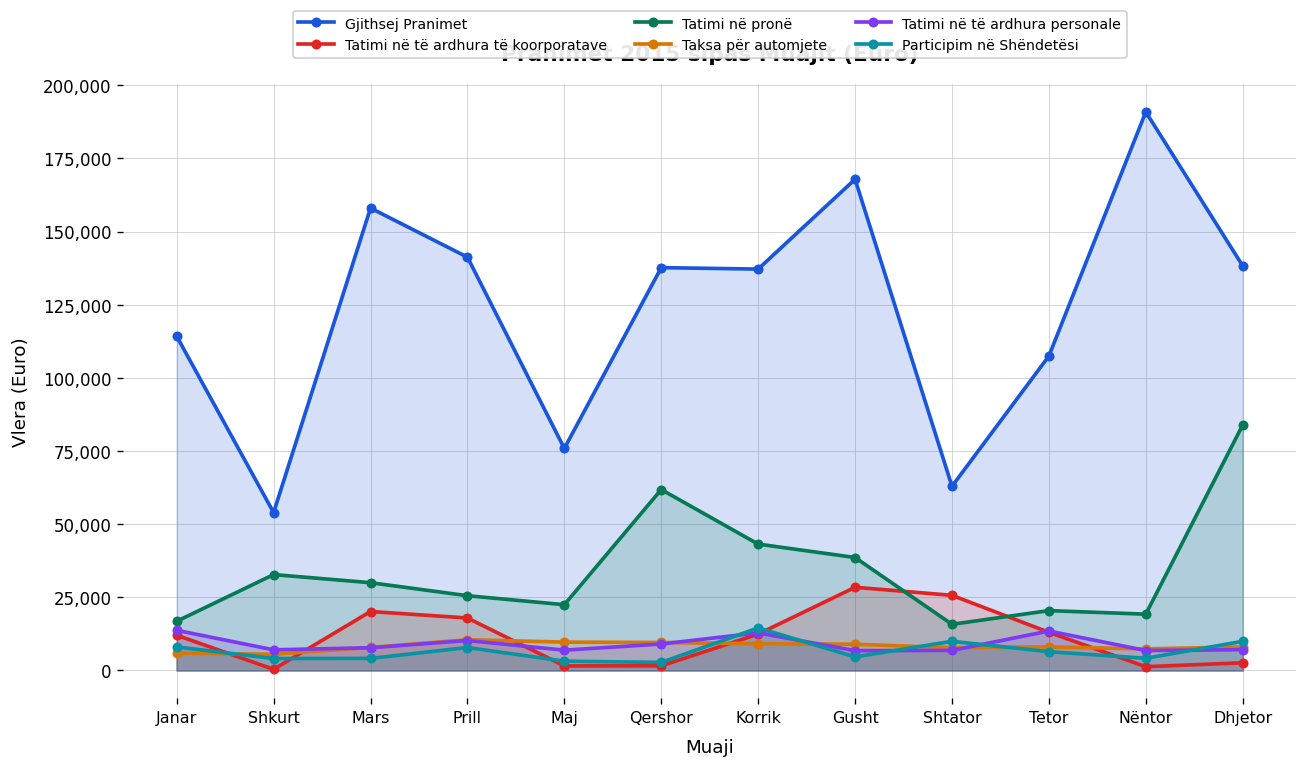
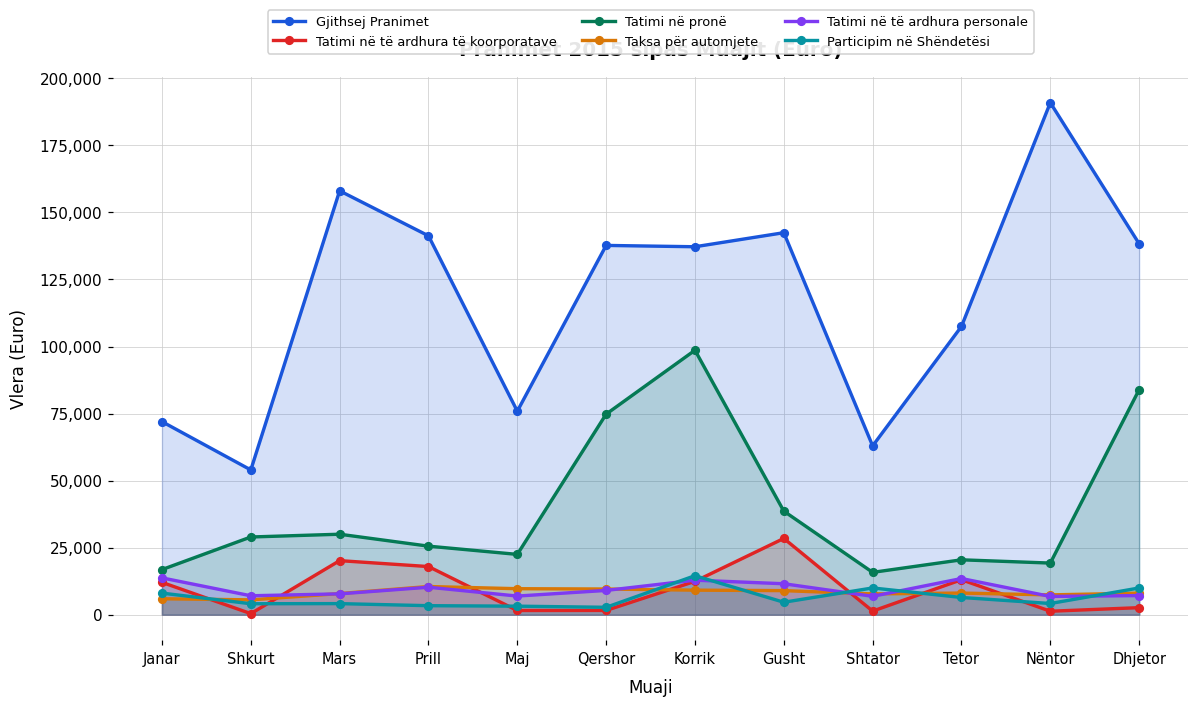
  {
    "Gjithsej Pranimet": {
-     "Janar": "114,000",
+     "Janar": "72,000",
      "Shkurt": "54,000",
      "Mars": "158,000",
      "Prill": "141,000",
      "Maj": "76,000",
      "Qershor": "138,000",
      "Korrik": "137,000",
-     "Gusht": "168,000",
+     "Gusht": "142,000",
      "Shtator": "63,000",
      "Tetor": "107,000",
      "Nëntor": "191,000",
      "Dhjetor": "138,000"
    },
    "Tatimi në të ardhura të koorporatave": {
      "Janar": "12,000",
      "Shkurt": "0",
      "Mars": "20,000",
      "Prill": "18,000",
      "Maj": "2,000",
      "Qershor": "2,000",
      "Gusht": "28,000",
-     "Shtator": "26,000",
+     "Shtator": "1,000",
      "Nëntor": "1,000",
      "Dhjetor": "3,000"
    },
    "Tatimi në pronë": {
      "Janar": "17,000",
-     "Shkurt": "33,000",
+     "Shkurt": "29,000",
      "Mars": "30,000",
      "Prill": "26,000",
      "Maj": "22,000",
-     "Qershor": "62,000",
-     "Korrik": "43,000",
+     "Qershor": "75,000",
+     "Korrik": "99,000",
      "Gusht": "39,000",
      "Shtator": "16,000",
      "Tetor": "20,000",
      "Nëntor": "19,000",
      "Dhjetor": "84,000"
    },
    "Taksa për automjete": {
      "Janar": "6,000",
      "Shkurt": "6,000",
      "Maj": "10,000",
      "Korrik": "9,000",
      "Gusht": "9,000",
      "Tetor": "8,000"
    },
    "Tatimi në të ardhura personale": {
      "Janar": "14,000",
      "Shkurt": "7,000",
      "Maj": "7,000",
-     "Gusht": "7,000"
+     "Gusht": "12,000"
    },
    "Participim në Shëndetësi": {
      "Janar": "8,000",
      "Shkurt": "4,000",
      "Mars": "4,000",
-     "Prill": "8,000",
+     "Prill": "3,000",
      "Maj": "3,000",
      "Qershor": "3,000",
      "Korrik": "15,000",
      "Gusht": "5,000",
      "Shtator": "10,000",
      "Tetor": "6,000",
      "Nëntor": "4,000",
      "Dhjetor": "10,000"
    }
  }
